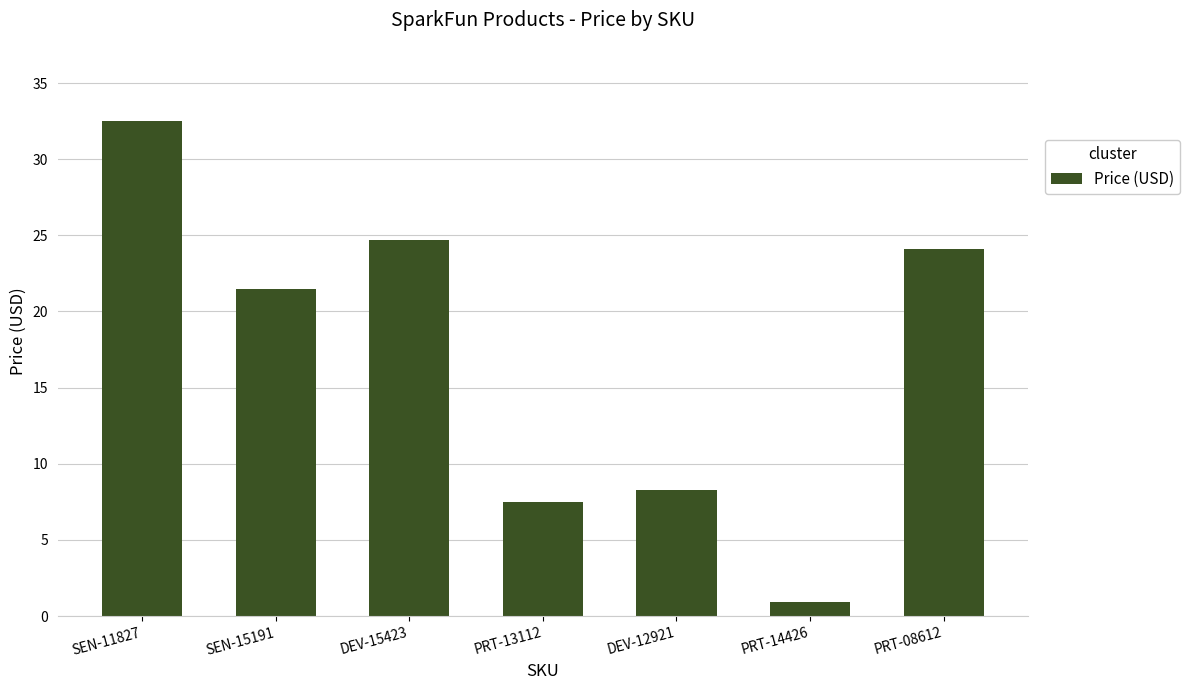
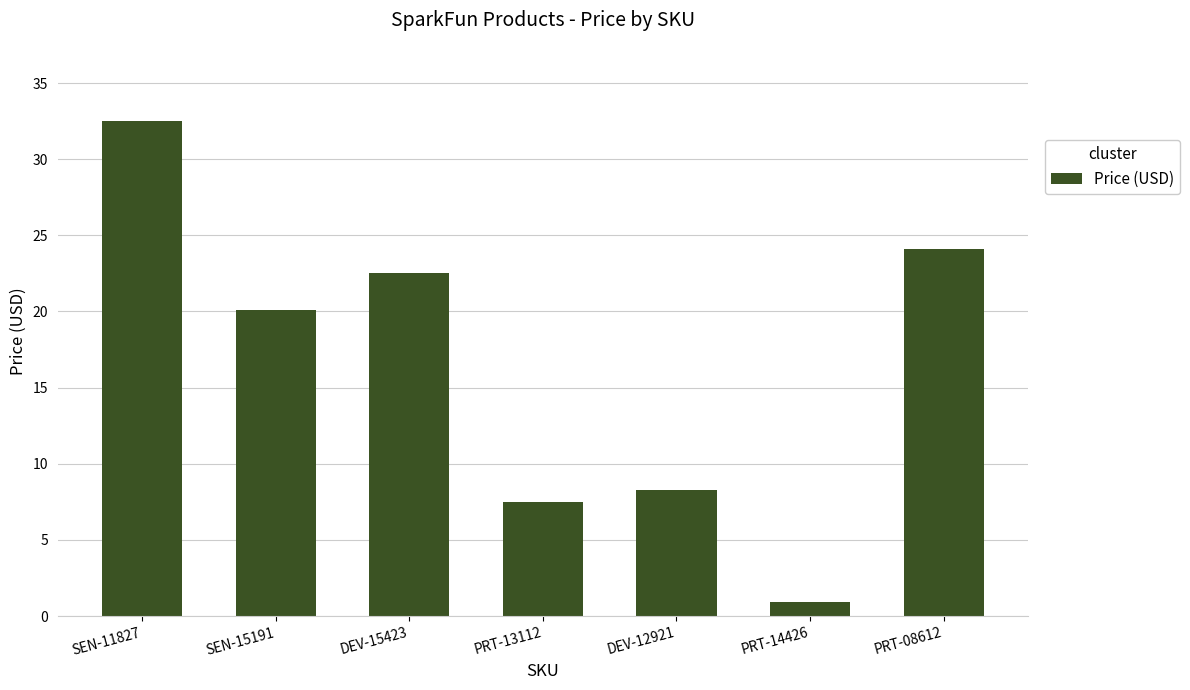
  {
    "SEN-11827": 32.5,
-   "SEN-15191": 21.5,
-   "DEV-15423": 24.7,
+   "SEN-15191": 20.1,
+   "DEV-15423": 22.5,
    "PRT-13112": 7.5,
    "DEV-12921": 8.3,
    "PRT-14426": 1.0,
    "PRT-08612": 24.1
  }
